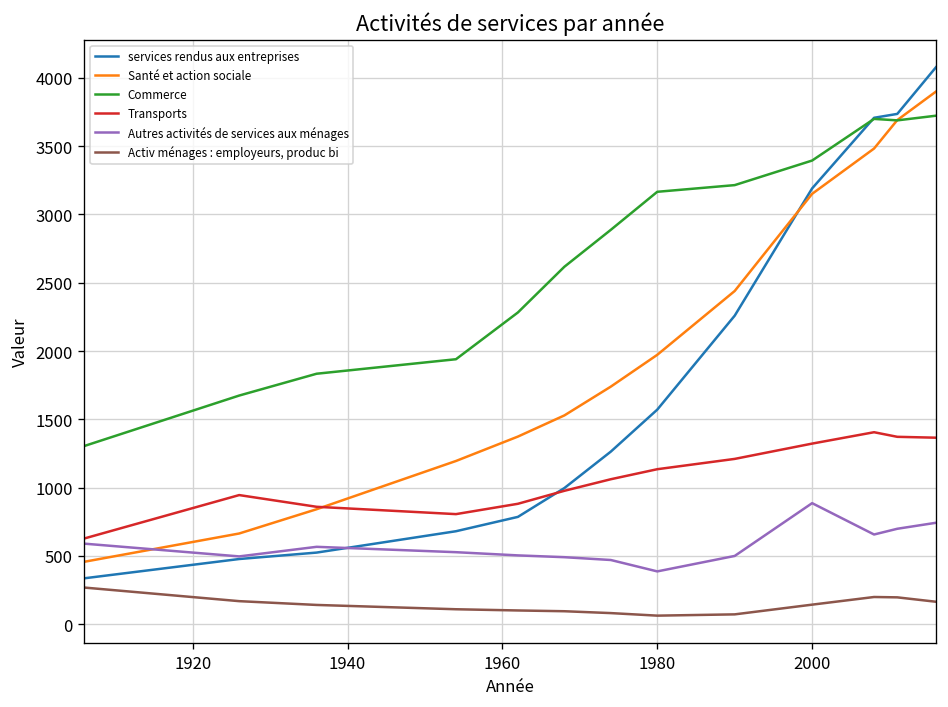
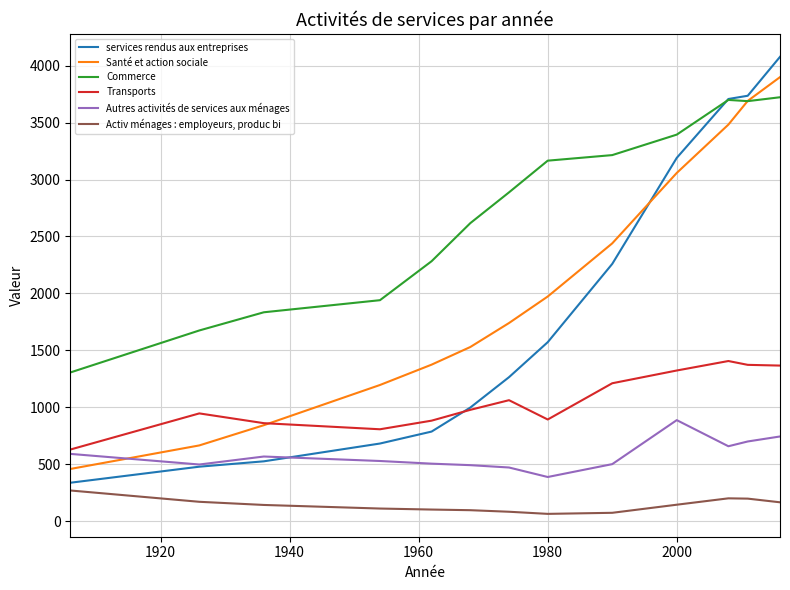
  {
    "services rendus aux entreprises": {
      "1980": 1570,
      "2000": 3190
    },
    "Santé et action sociale": {
      "1980": 1970,
-     "2000": 3150
+     "2000": 3060
    },
    "Commerce": {
      "1980": 3170,
      "2000": 3390
    },
    "Transports": {
-     "1980": 1140,
+     "1980": 890,
      "2000": 1320
    },
    "Autres activités de services aux ménages": {
      "1980": 390,
      "2000": 890
    },
    "Activ ménages : employeurs, produc bi": {
      "1980": 60,
      "2000": 140
    }
  }
